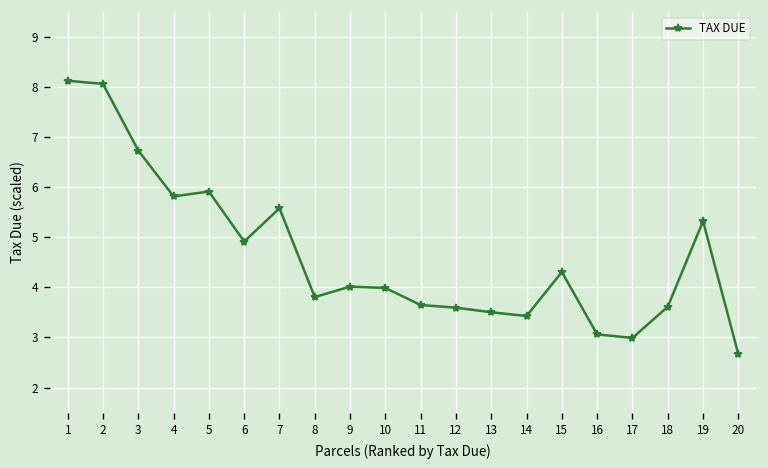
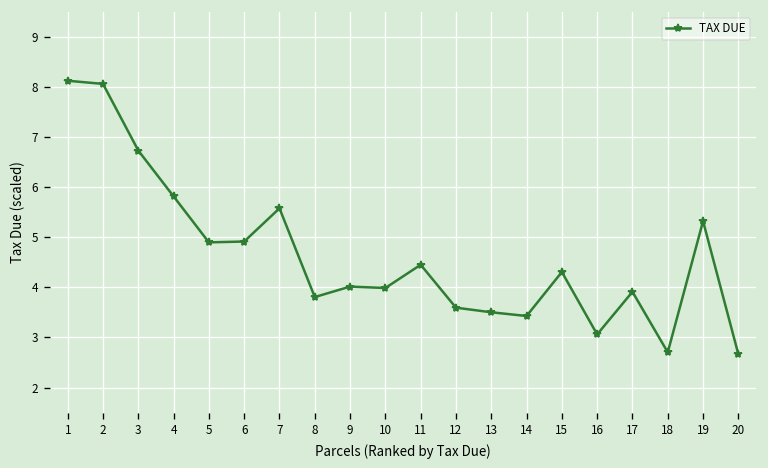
  {
    "1": 8.1,
    "2": 8.1,
    "3": 6.7,
    "4": 5.8,
-   "5": 5.9,
+   "5": 4.9,
    "6": 4.9,
    "7": 5.6,
    "8": 3.8,
    "9": 4.0,
    "10": 4.0,
-   "11": 3.6,
+   "11": 4.5,
    "12": 3.6,
    "13": 3.5,
    "14": 3.4,
    "15": 4.3,
    "16": 3.1,
-   "17": 3.0,
-   "18": 3.6,
+   "17": 3.9,
+   "18": 2.7,
    "19": 5.3,
    "20": 2.7
  }
